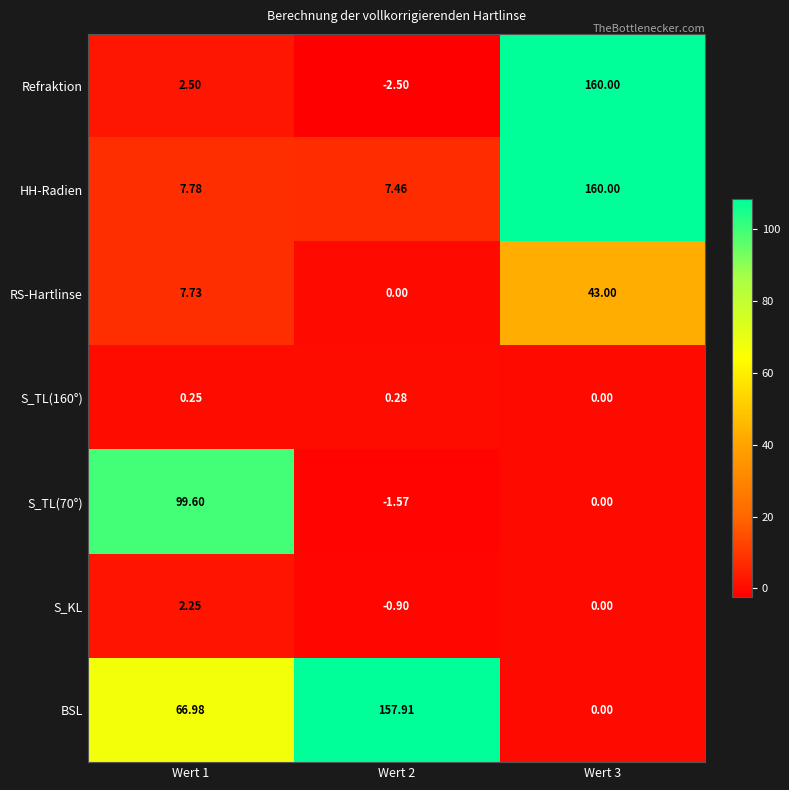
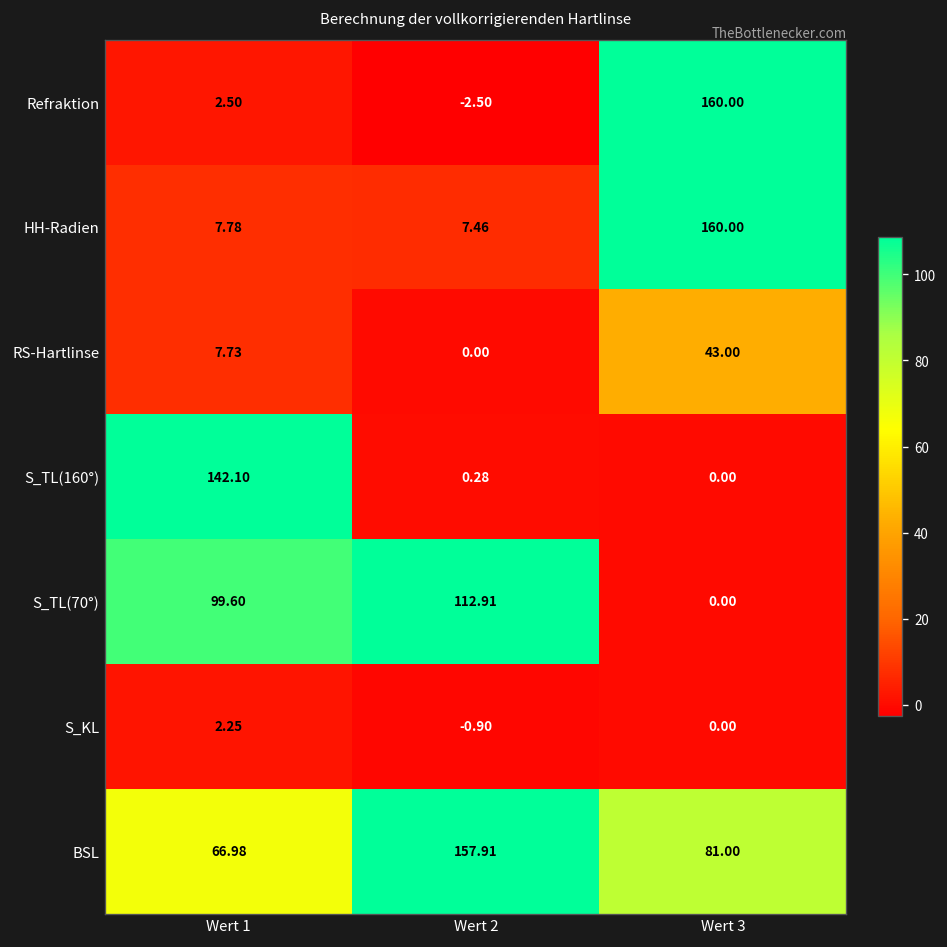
  {
    "Refraktion": {
      "Wert 1": 2.50,
      "Wert 2": -2.50,
      "Wert 3": 160.00
    },
    "HH-Radien": {
      "Wert 1": 7.78,
      "Wert 2": 7.46,
      "Wert 3": 160.00
    },
    "RS-Hartlinse": {
      "Wert 1": 7.73,
      "Wert 2": 0.00,
      "Wert 3": 43.00
    },
    "S_TL(160°)": {
-     "Wert 1": 0.25,
+     "Wert 1": 142.10,
      "Wert 2": 0.28,
      "Wert 3": 0.00
    },
    "S_TL(70°)": {
      "Wert 1": 99.60,
-     "Wert 2": -1.57,
+     "Wert 2": 112.91,
      "Wert 3": 0.00
    },
    "S_KL": {
      "Wert 1": 2.25,
      "Wert 2": -0.90,
      "Wert 3": 0.00
    },
    "BSL": {
      "Wert 1": 66.98,
      "Wert 2": 157.91,
-     "Wert 3": 0.00
+     "Wert 3": 81.00
    }
  }
